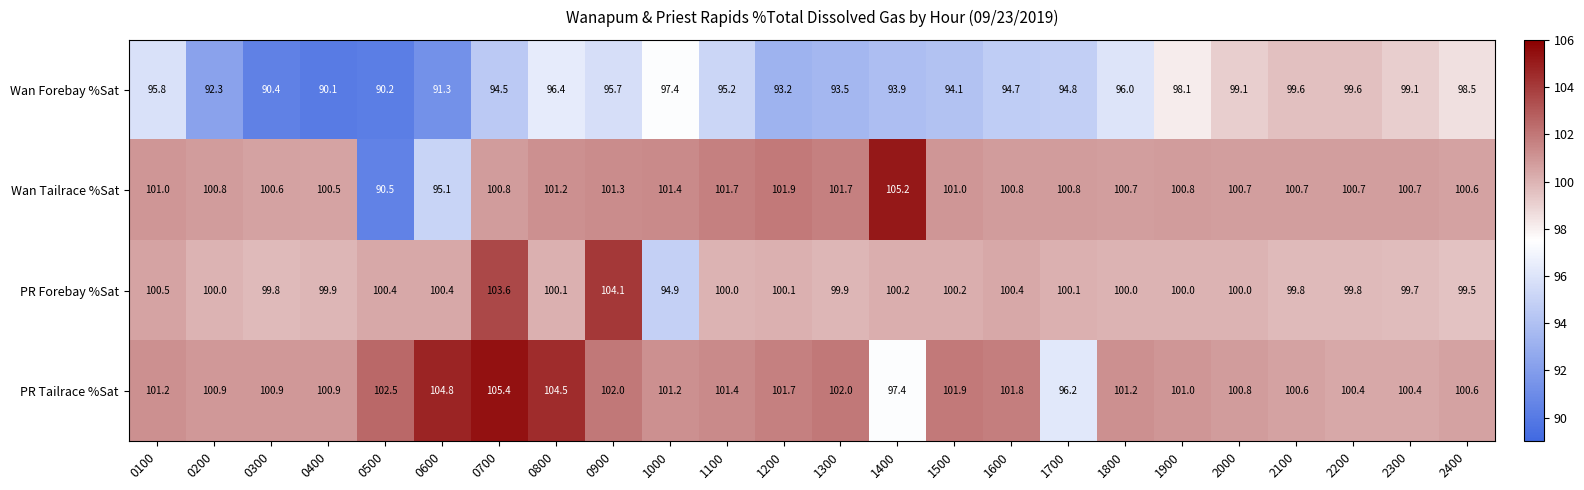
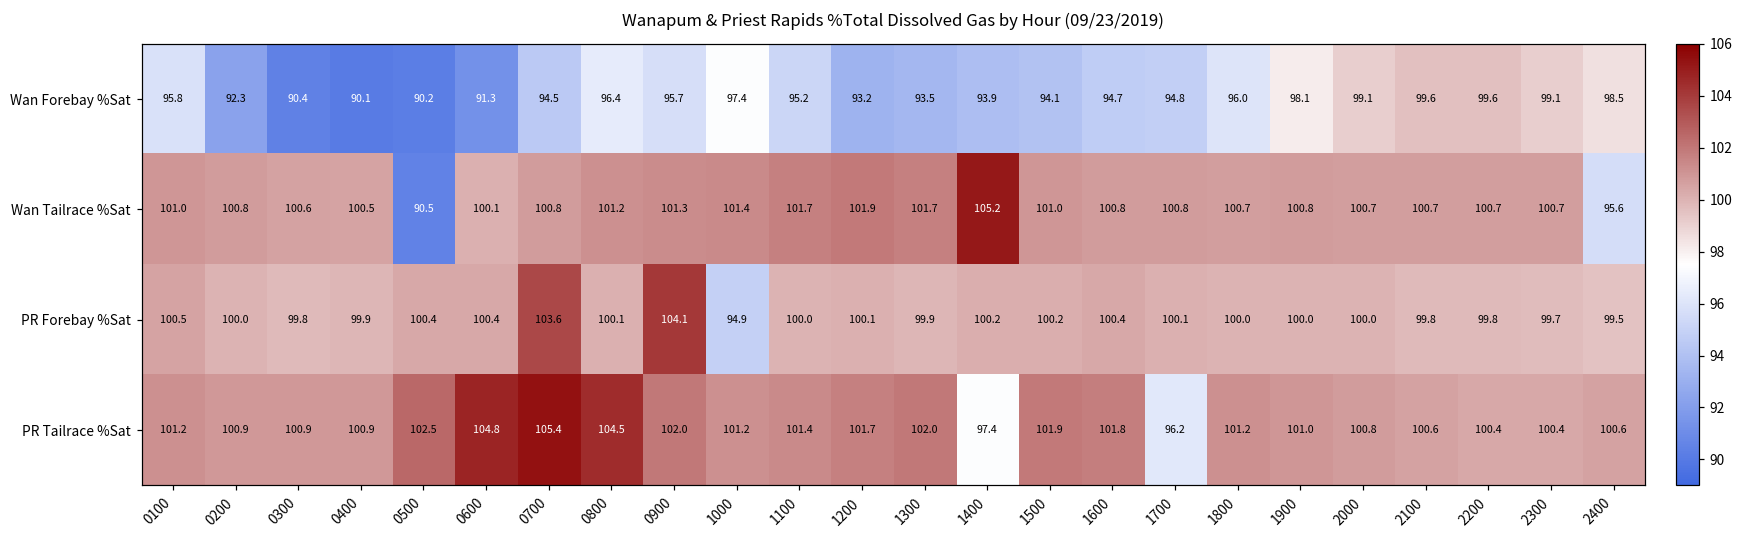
  {
    "Wan Forebay %Sat": {
      "0100": 95.8,
      "0200": 92.3,
      "0300": 90.4,
      "0400": 90.1,
      "0500": 90.2,
      "0600": 91.3,
      "0700": 94.5,
      "0800": 96.4,
      "0900": 95.7,
      "1000": 97.4,
      "1100": 95.2,
      "1200": 93.2,
      "1300": 93.5,
      "1400": 93.9,
      "1500": 94.1,
      "1600": 94.7,
      "1700": 94.8,
      "1800": 96.0,
      "1900": 98.1,
      "2000": 99.1,
      "2100": 99.6,
      "2200": 99.6,
      "2300": 99.1,
      "2400": 98.5
    },
    "Wan Tailrace %Sat": {
      "0100": 101.0,
      "0200": 100.8,
      "0300": 100.6,
      "0400": 100.5,
      "0500": 90.5,
-     "0600": 95.1,
+     "0600": 100.1,
      "0700": 100.8,
      "0800": 101.2,
      "0900": 101.3,
      "1000": 101.4,
      "1100": 101.7,
      "1200": 101.9,
      "1300": 101.7,
      "1400": 105.2,
      "1500": 101.0,
      "1600": 100.8,
      "1700": 100.8,
      "1800": 100.7,
      "1900": 100.8,
      "2000": 100.7,
      "2100": 100.7,
      "2200": 100.7,
      "2300": 100.7,
-     "2400": 100.6
+     "2400": 95.6
    },
    "PR Forebay %Sat": {
      "0100": 100.5,
      "0200": 100.0,
      "0300": 99.8,
      "0400": 99.9,
      "0500": 100.4,
      "0600": 100.4,
      "0700": 103.6,
      "0800": 100.1,
      "0900": 104.1,
      "1000": 94.9,
      "1100": 100.0,
      "1200": 100.1,
      "1300": 99.9,
      "1400": 100.2,
      "1500": 100.2,
      "1600": 100.4,
      "1700": 100.1,
      "1800": 100.0,
      "1900": 100.0,
      "2000": 100.0,
      "2100": 99.8,
      "2200": 99.8,
      "2300": 99.7,
      "2400": 99.5
    },
    "PR Tailrace %Sat": {
      "0100": 101.2,
      "0200": 100.9,
      "0300": 100.9,
      "0400": 100.9,
      "0500": 102.5,
      "0600": 104.8,
      "0700": 105.4,
      "0800": 104.5,
      "0900": 102.0,
      "1000": 101.2,
      "1100": 101.4,
      "1200": 101.7,
      "1300": 102.0,
      "1400": 97.4,
      "1500": 101.9,
      "1600": 101.8,
      "1700": 96.2,
      "1800": 101.2,
      "1900": 101.0,
      "2000": 100.8,
      "2100": 100.6,
      "2200": 100.4,
      "2300": 100.4,
      "2400": 100.6
    }
  }
